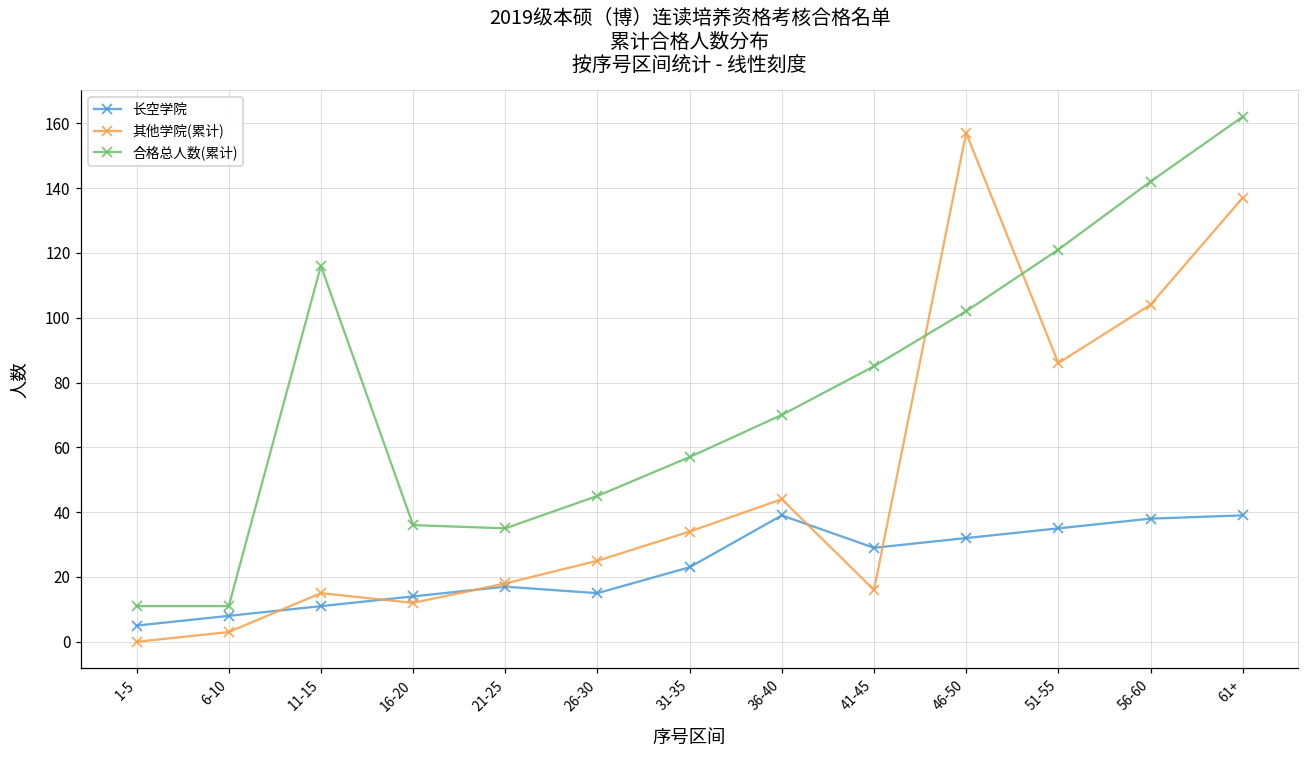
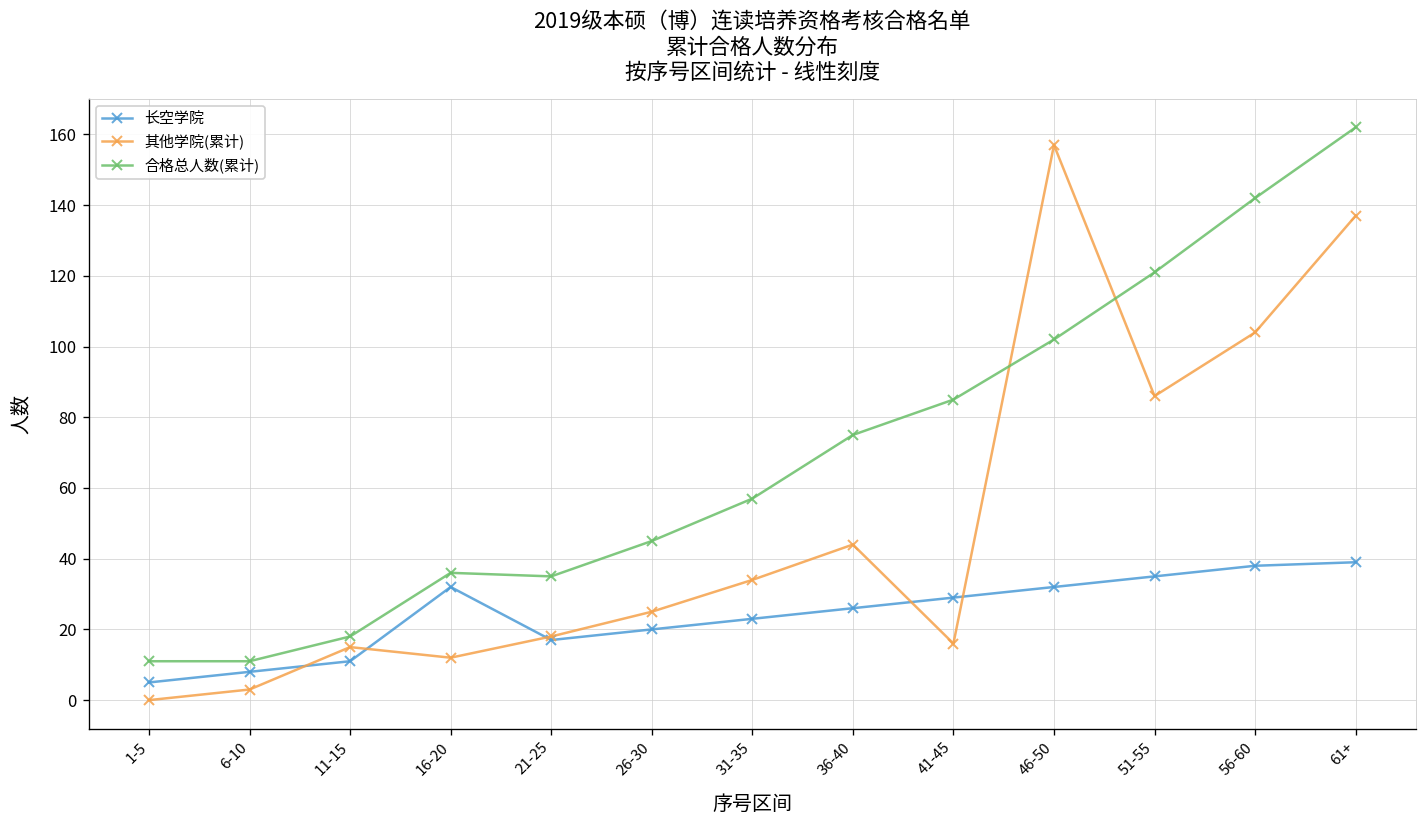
  {
    "长空学院": {
      "1-5": 5,
      "6-10": 8,
      "11-15": 11,
-     "16-20": 14,
+     "16-20": 32,
      "21-25": 17,
-     "26-30": 15,
+     "26-30": 20,
      "31-35": 23,
-     "36-40": 39,
+     "36-40": 26,
      "41-45": 29,
      "46-50": 32,
      "51-55": 35,
      "56-60": 38,
      "61+": 39
    },
    "其他学院(累计)": {
      "1-5": 0,
      "6-10": 3,
      "11-15": 15,
      "16-20": 12,
      "21-25": 18,
      "26-30": 25,
      "31-35": 34,
      "36-40": 44,
      "41-45": 16,
      "46-50": 157,
      "51-55": 86,
      "56-60": 104,
      "61+": 137
    },
    "合格总人数(累计)": {
      "1-5": 11,
      "6-10": 11,
-     "11-15": 116,
+     "11-15": 18,
      "16-20": 36,
      "21-25": 35,
      "26-30": 45,
      "31-35": 57,
-     "36-40": 70,
+     "36-40": 75,
      "41-45": 85,
      "46-50": 102,
      "51-55": 121,
      "56-60": 142,
      "61+": 162
    }
  }
